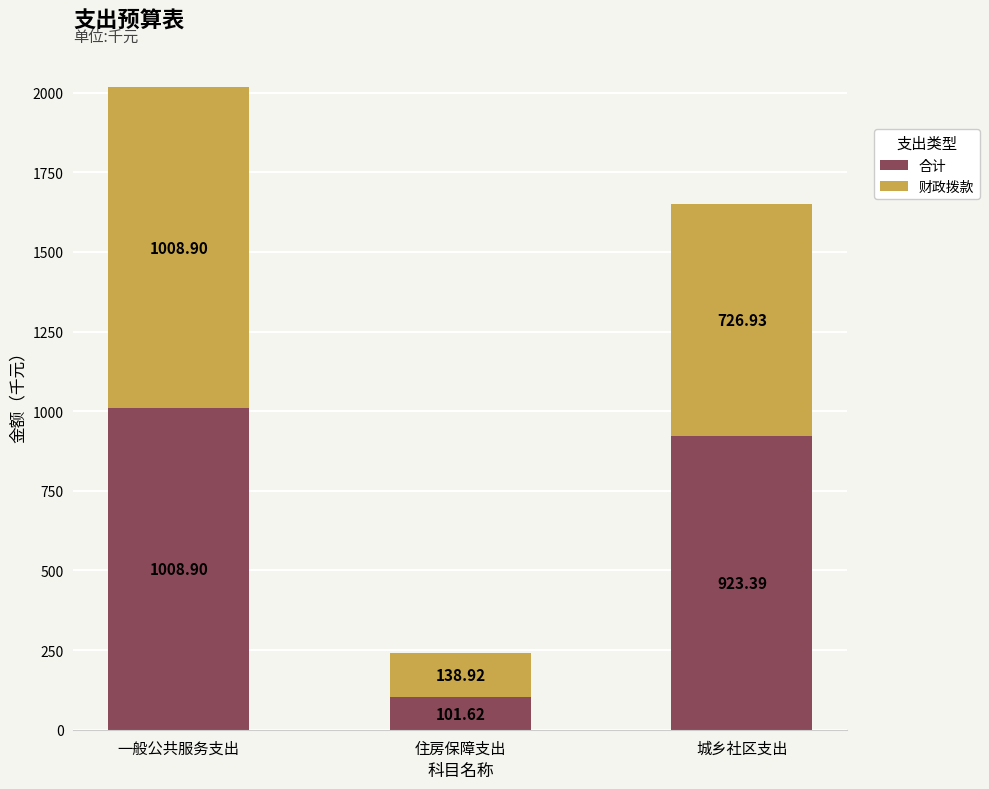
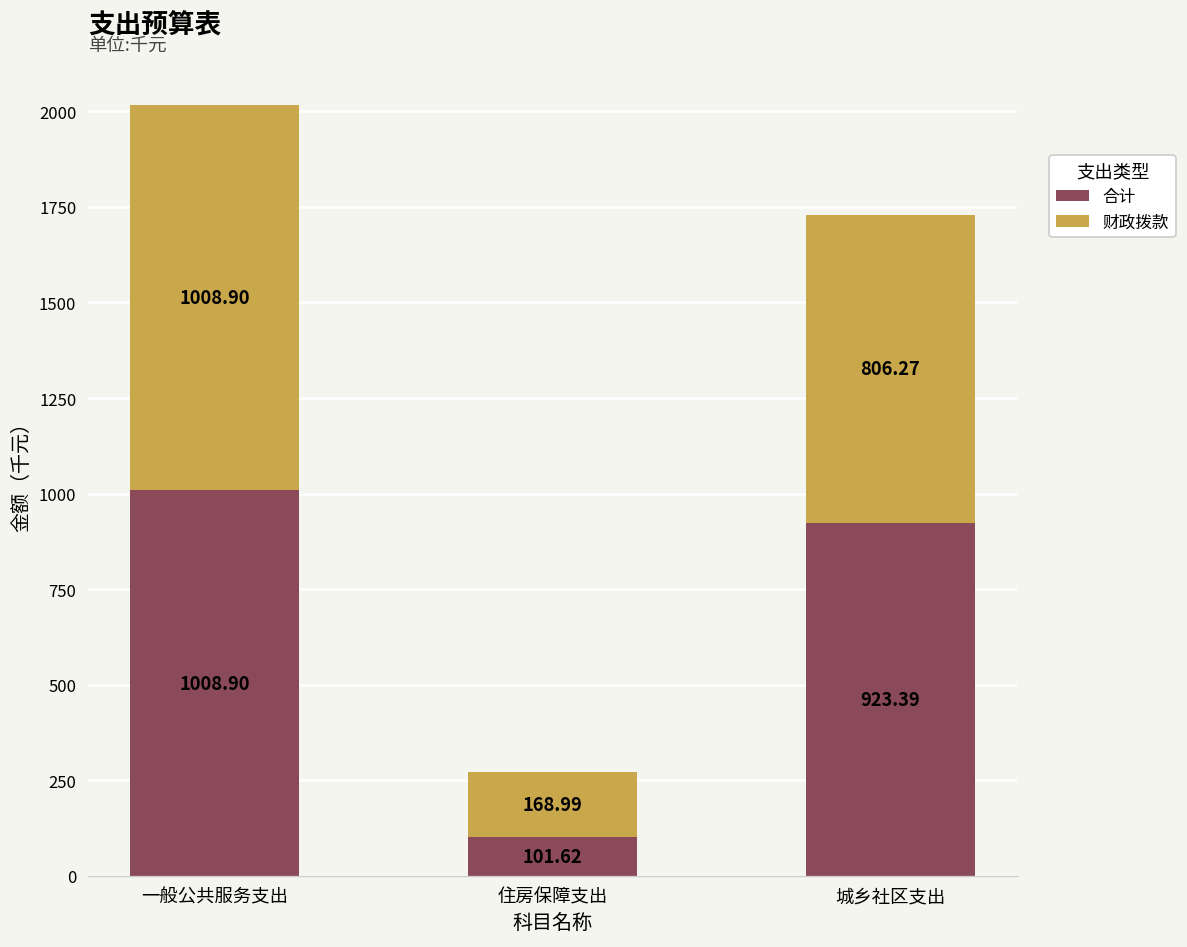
  {
    "合计": {
      "一般公共服务支出": 1008.90,
      "住房保障支出": 101.62,
      "城乡社区支出": 923.39
    },
    "财政拨款": {
      "一般公共服务支出": 1008.90,
-     "住房保障支出": 138.92,
-     "城乡社区支出": 726.93
+     "住房保障支出": 168.99,
+     "城乡社区支出": 806.27
    }
  }
